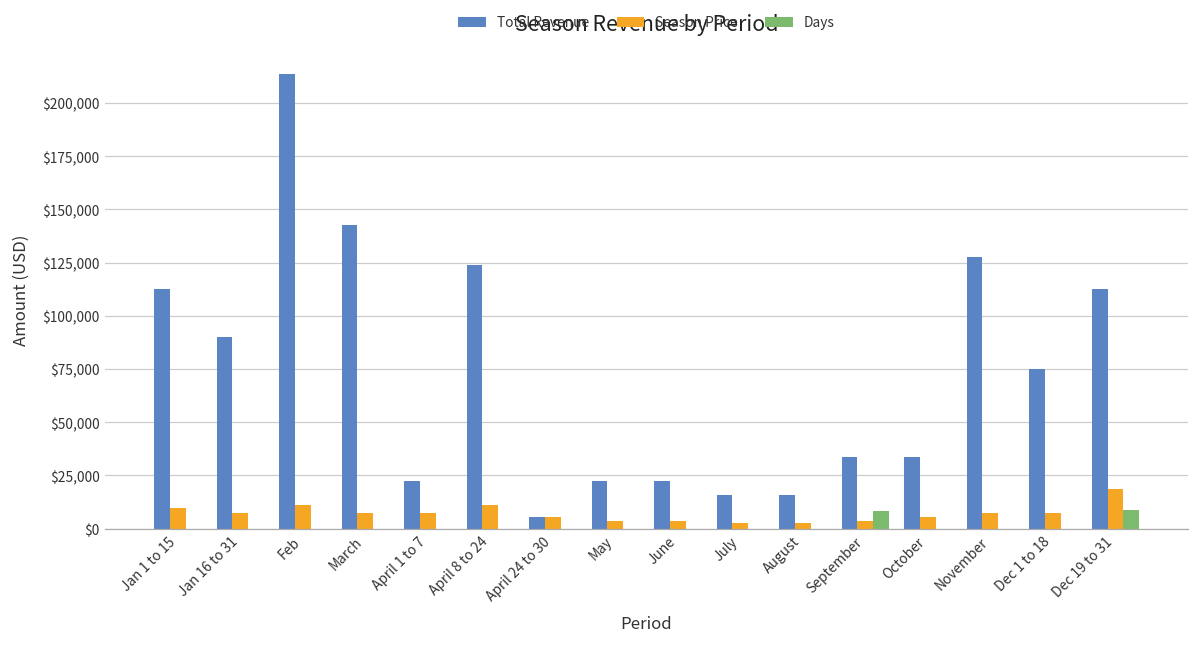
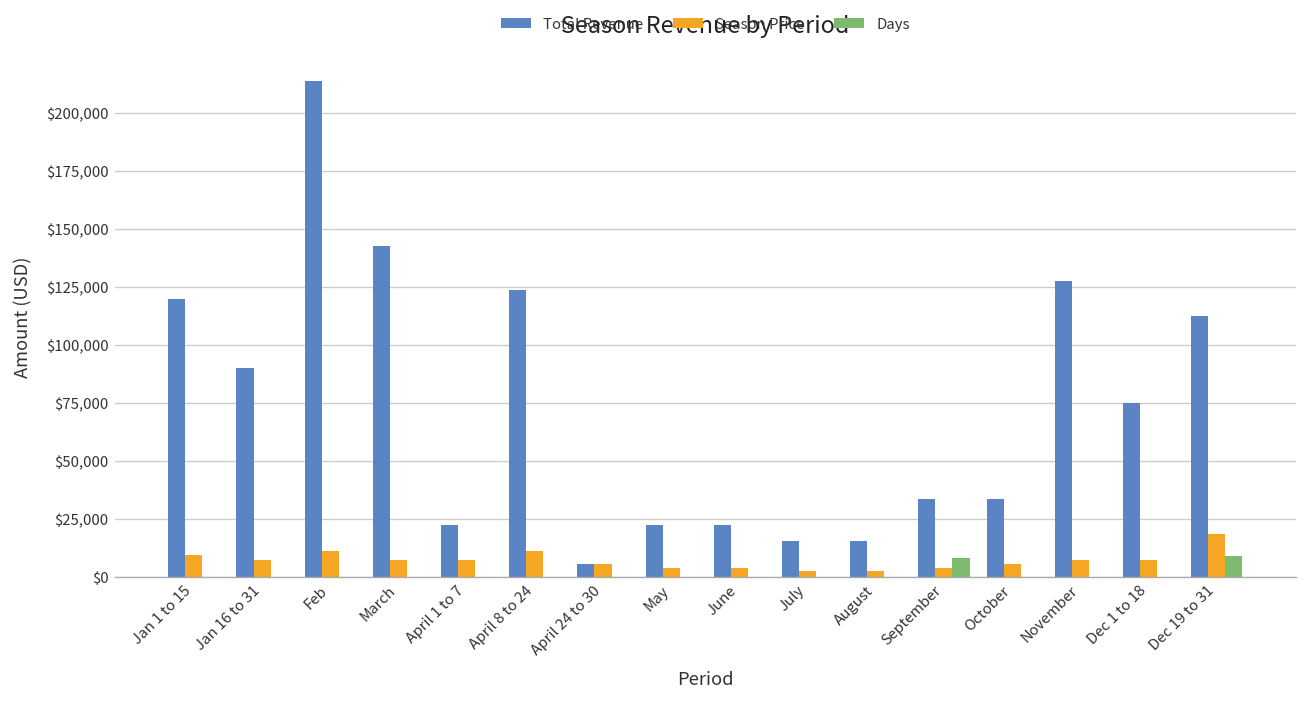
  {
    "Total Revenue": {
-     "Jan 1 to 15": "$113,000",
+     "Jan 1 to 15": "$120,000",
      "Jan 16 to 31": "$90,000",
      "Feb": "$214,000",
      "March": "$143,000",
      "April 1 to 7": "$23,000",
      "April 8 to 24": "$124,000",
      "April 24 to 30": "$6,000",
      "May": "$23,000",
      "June": "$23,000",
      "July": "$16,000",
      "August": "$16,000",
      "September": "$34,000",
      "October": "$34,000",
      "November": "$128,000",
      "Dec 1 to 18": "$75,000",
      "Dec 19 to 31": "$113,000"
    },
    "Season Price": {
      "Jan 1 to 15": "$10,000",
      "Jan 16 to 31": "$8,000",
      "Feb": "$11,000",
      "March": "$8,000",
      "April 1 to 7": "$8,000",
      "April 8 to 24": "$11,000",
      "April 24 to 30": "$6,000",
      "May": "$4,000",
      "June": "$4,000",
      "July": "$3,000",
      "August": "$3,000",
      "September": "$4,000",
      "October": "$6,000",
      "November": "$8,000",
      "Dec 1 to 18": "$8,000",
      "Dec 19 to 31": "$19,000"
    },
    "Days": {
      "September": "$8,000",
      "Dec 19 to 31": "$9,000"
    }
  }
